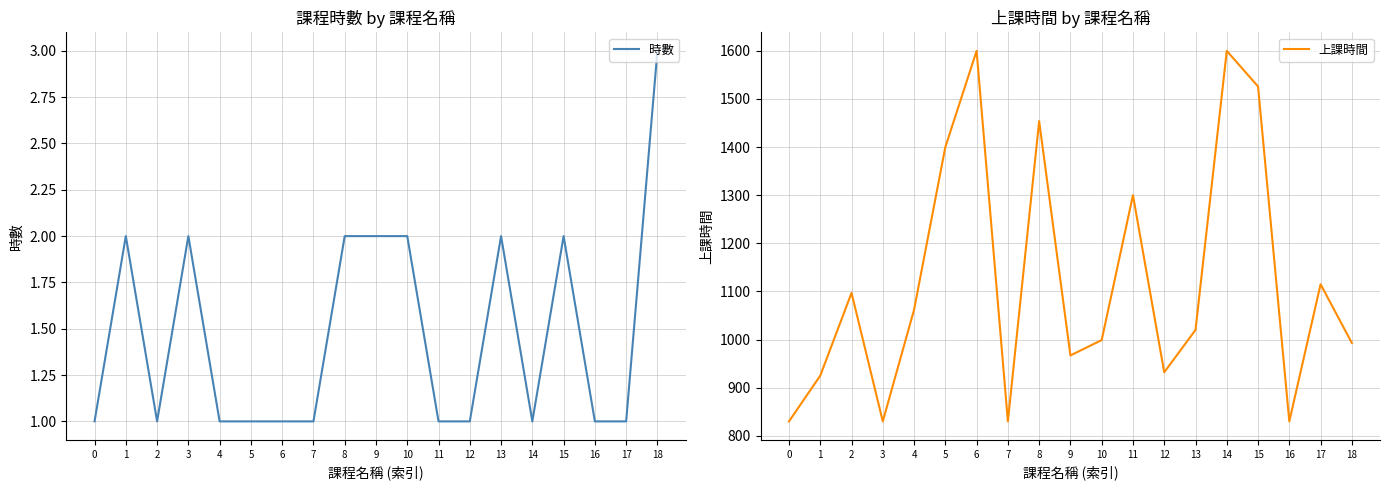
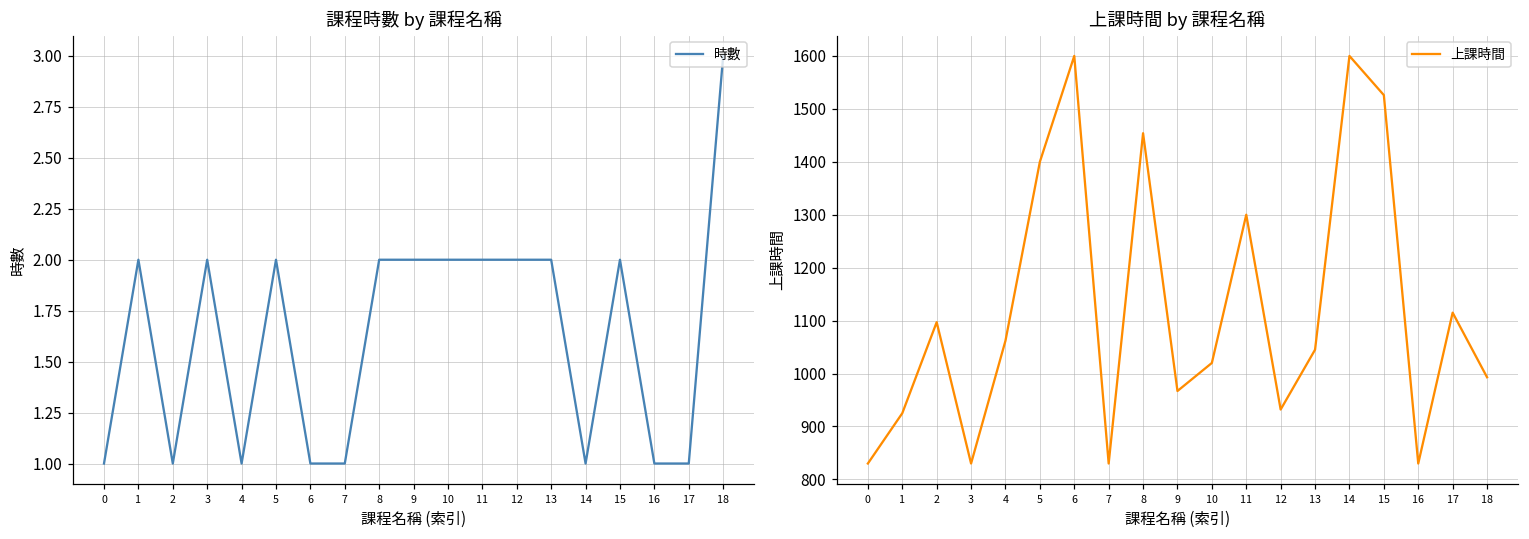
  {
    "課程時數 by 課程名稱": {
      "0": 1,
      "1": 2,
      "2": 1,
      "3": 2,
      "4": 1,
-     "5": 1,
+     "5": 2,
      "6": 1,
      "7": 1,
      "8": 2,
      "9": 2,
      "10": 2,
-     "11": 1,
-     "12": 1,
+     "11": 2,
+     "12": 2,
      "13": 2,
      "14": 1,
      "15": 2,
      "16": 1,
      "17": 1
    },
    "上課時間 by 課程名稱": {
      "0": 830,
      "1": 930,
      "2": 1100,
      "3": 830,
      "4": 1060,
      "5": 1400,
      "6": 1600,
      "7": 830,
      "8": 1450,
      "9": 970,
-     "10": 1000,
+     "10": 1020,
      "11": 1300,
      "12": 930,
-     "13": 1020,
+     "13": 1050,
      "14": 1600,
      "15": 1530,
      "16": 830,
      "17": 1120,
      "18": 990
    }
  }
